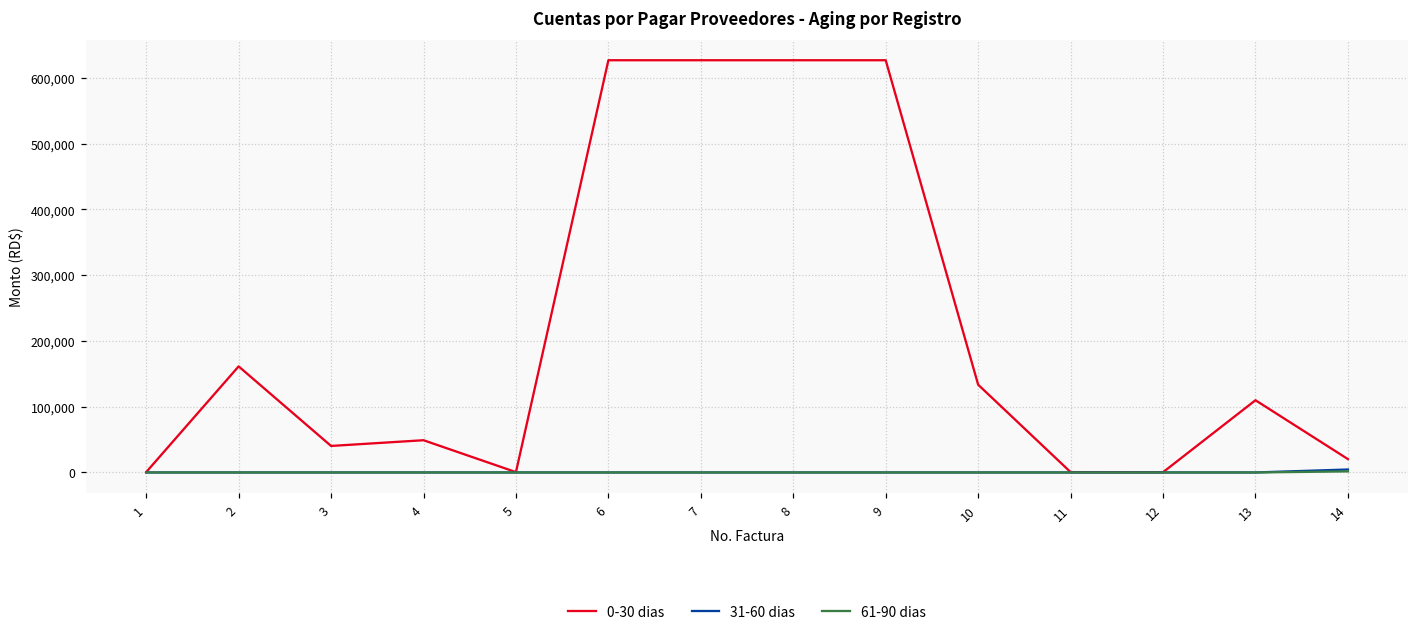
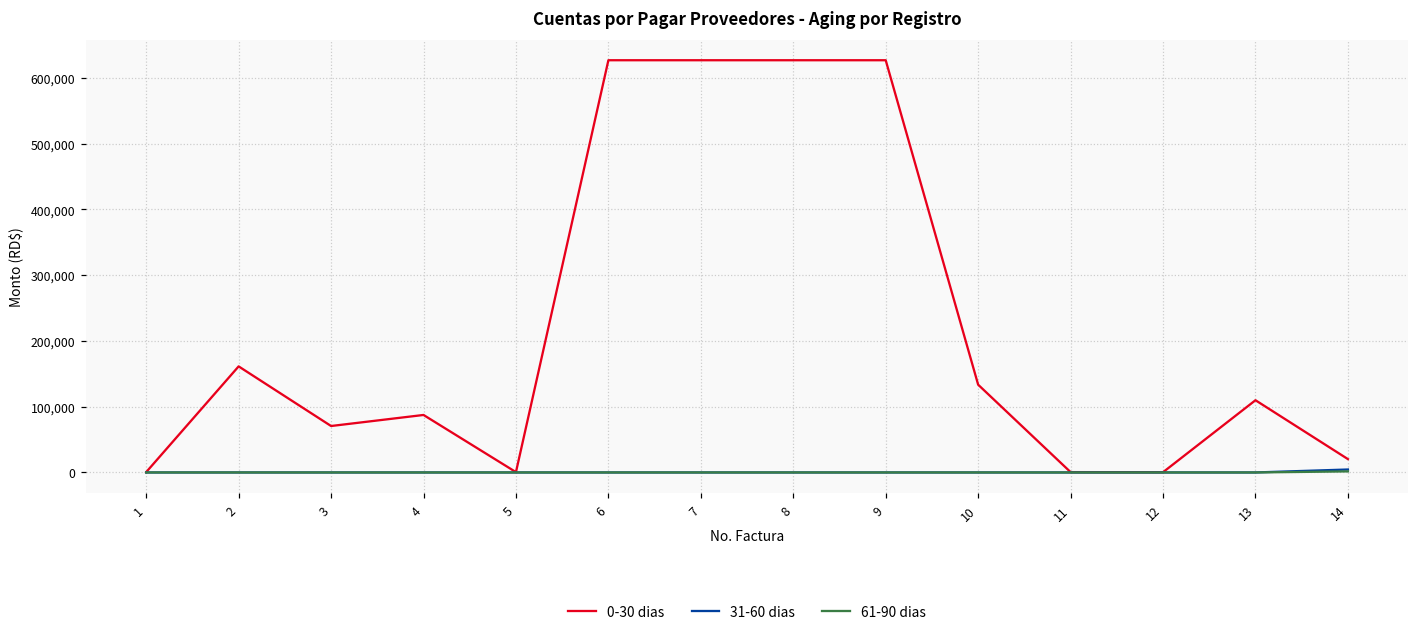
  {
    "0-30 dias": {
      "2": "160,000",
-     "3": "40,000",
-     "4": "50,000",
+     "3": "70,000",
+     "4": "90,000",
      "6": "630,000",
      "7": "630,000",
      "8": "630,000",
      "9": "630,000",
      "10": "130,000",
      "13": "110,000",
      "14": "20,000"
    }
  }
